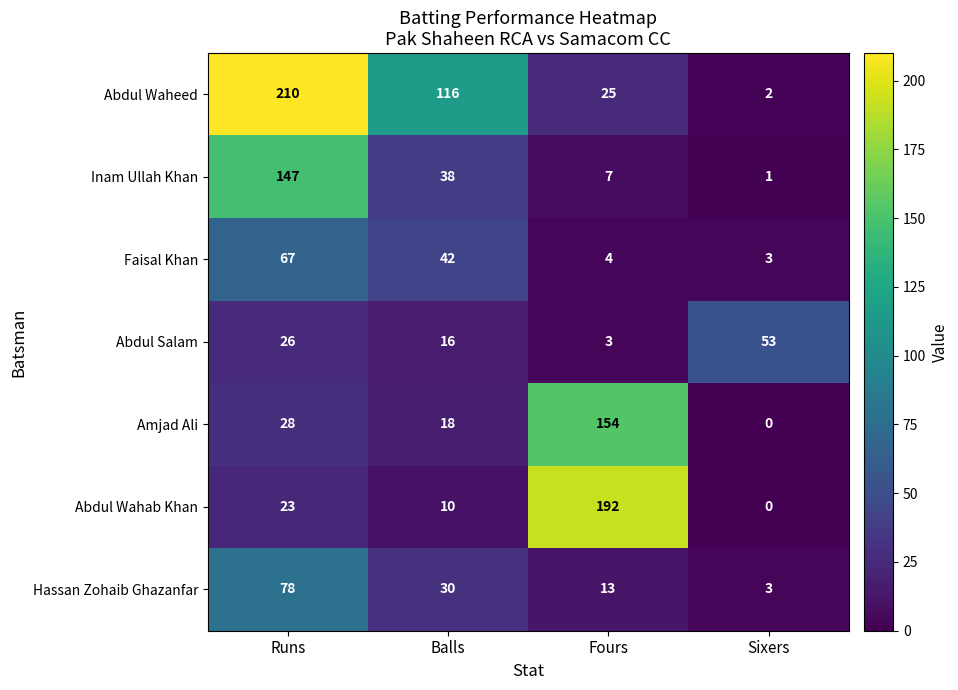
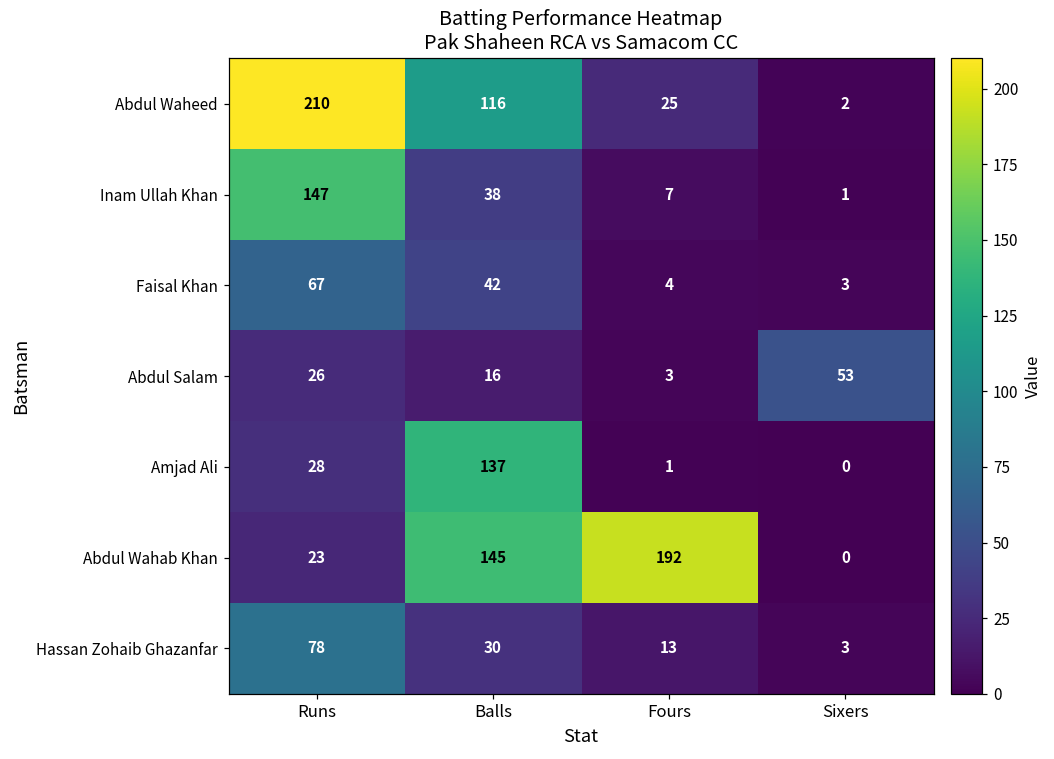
  {
    "Abdul Waheed": {
      "Runs": 210,
      "Balls": 116,
      "Fours": 25,
      "Sixers": 2
    },
    "Inam Ullah Khan": {
      "Runs": 147,
      "Balls": 38,
      "Fours": 7,
      "Sixers": 1
    },
    "Faisal Khan": {
      "Runs": 67,
      "Balls": 42,
      "Fours": 4,
      "Sixers": 3
    },
    "Abdul Salam": {
      "Runs": 26,
      "Balls": 16,
      "Fours": 3,
      "Sixers": 53
    },
    "Amjad Ali": {
      "Runs": 28,
-     "Balls": 18,
-     "Fours": 154,
+     "Balls": 137,
+     "Fours": 1,
      "Sixers": 0
    },
    "Abdul Wahab Khan": {
      "Runs": 23,
-     "Balls": 10,
+     "Balls": 145,
      "Fours": 192,
      "Sixers": 0
    },
    "Hassan Zohaib Ghazanfar": {
      "Runs": 78,
      "Balls": 30,
      "Fours": 13,
      "Sixers": 3
    }
  }
